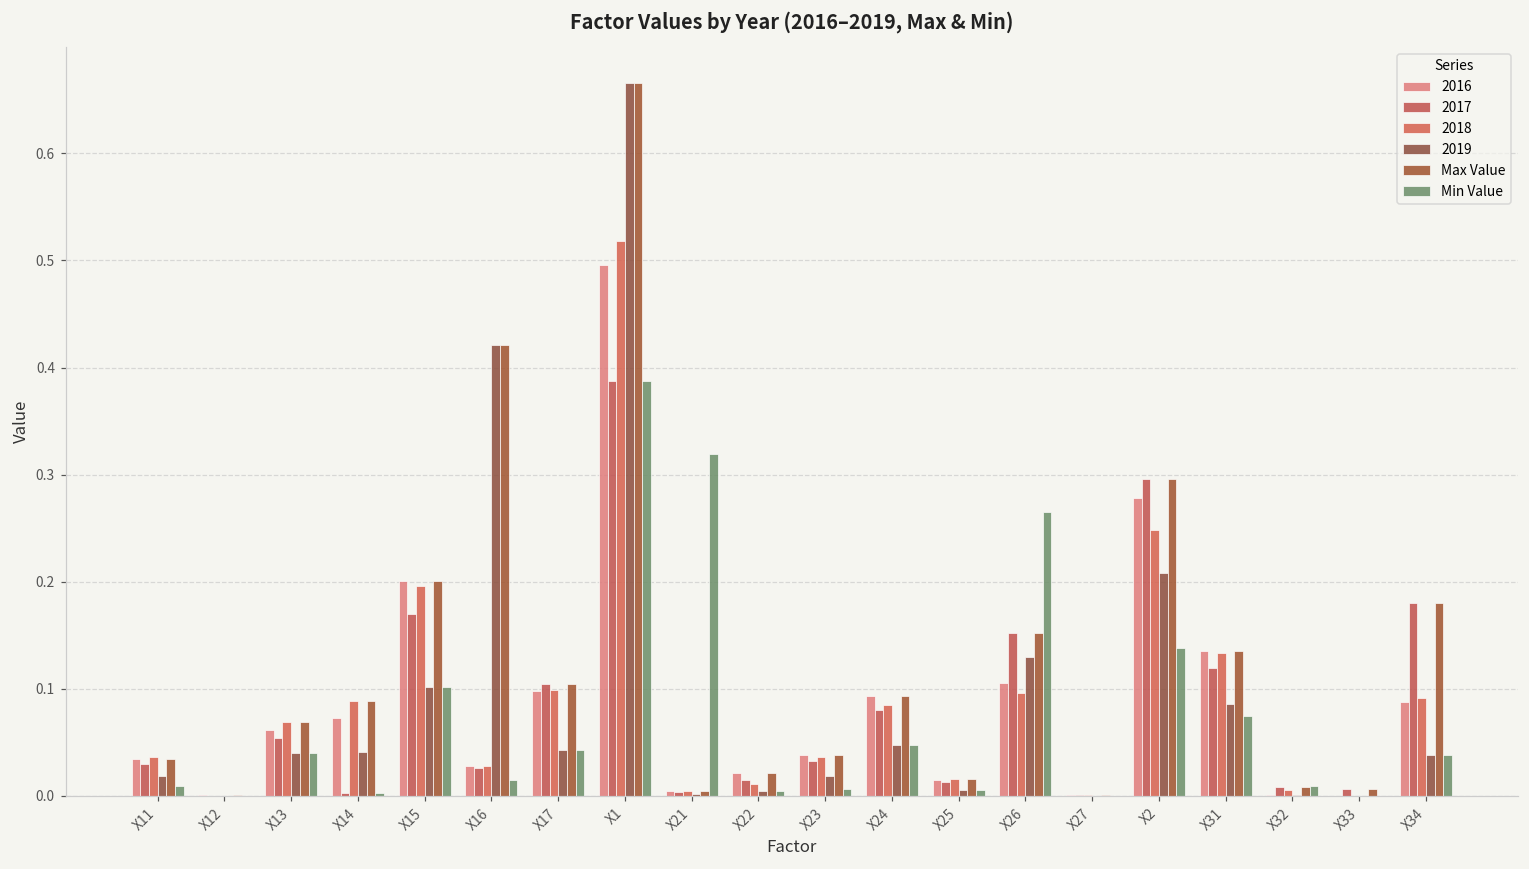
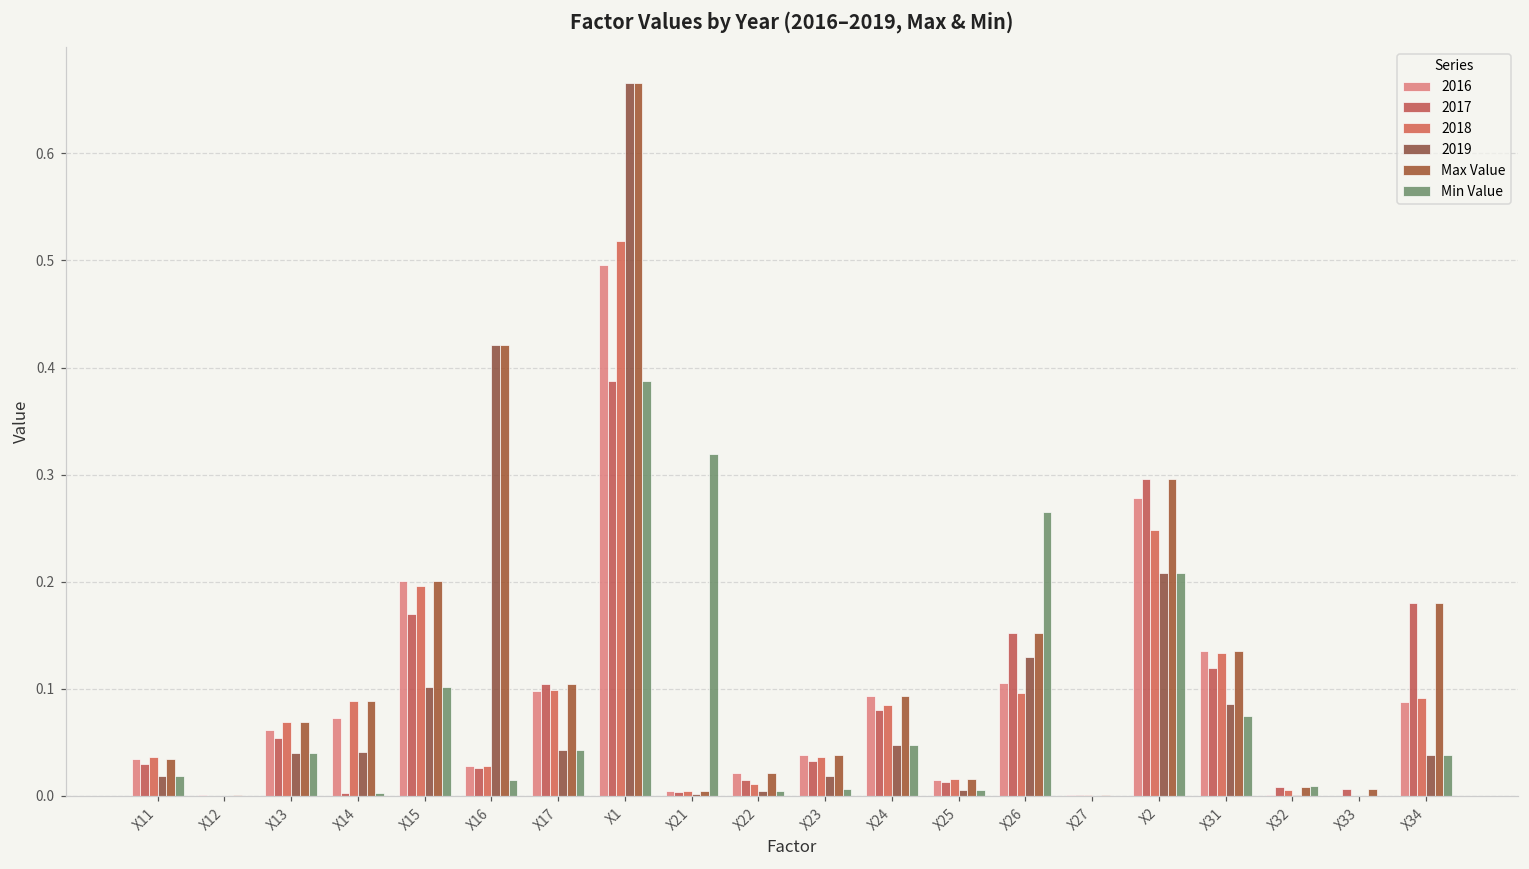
  {
    "Min Value": {
-     "X11": 0.01,
+     "X11": 0.02,
      "X13": 0.04,
      "X15": 0.10,
      "X16": 0.01,
      "X17": 0.04,
      "X1": 0.39,
      "X21": 0.32,
      "X22": 0.00,
      "X23": 0.01,
      "X24": 0.05,
      "X25": 0.01,
      "X26": 0.27,
-     "X2": 0.14,
+     "X2": 0.21,
      "X31": 0.07,
      "X32": 0.01,
      "X33": 0.00,
      "X34": 0.04
    }
  }
